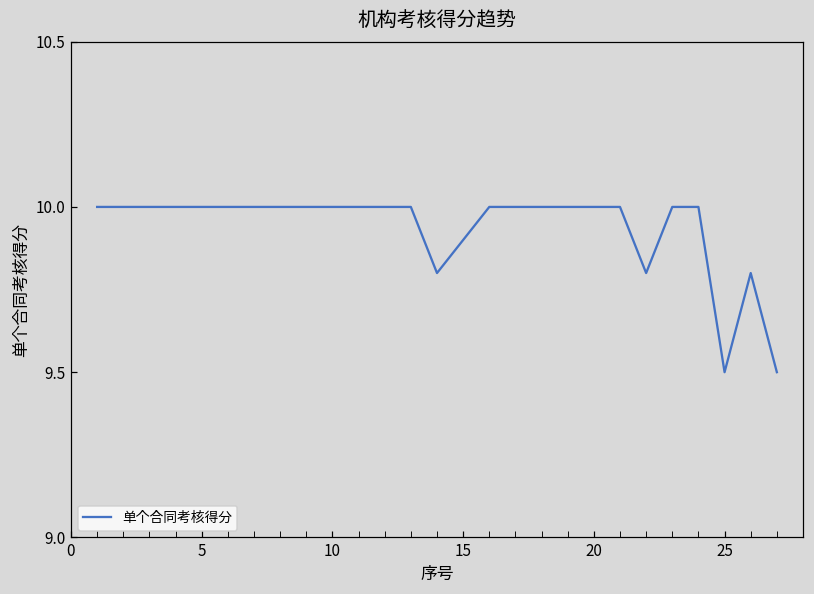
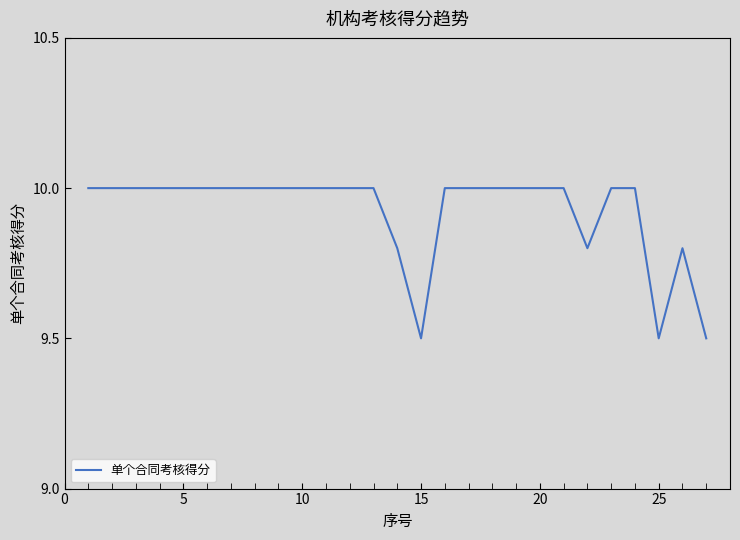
  {
    "5": 10.0,
    "10": 10.0,
-   "15": 9.9,
+   "15": 9.5,
    "20": 10.0,
    "25": 9.5
  }
